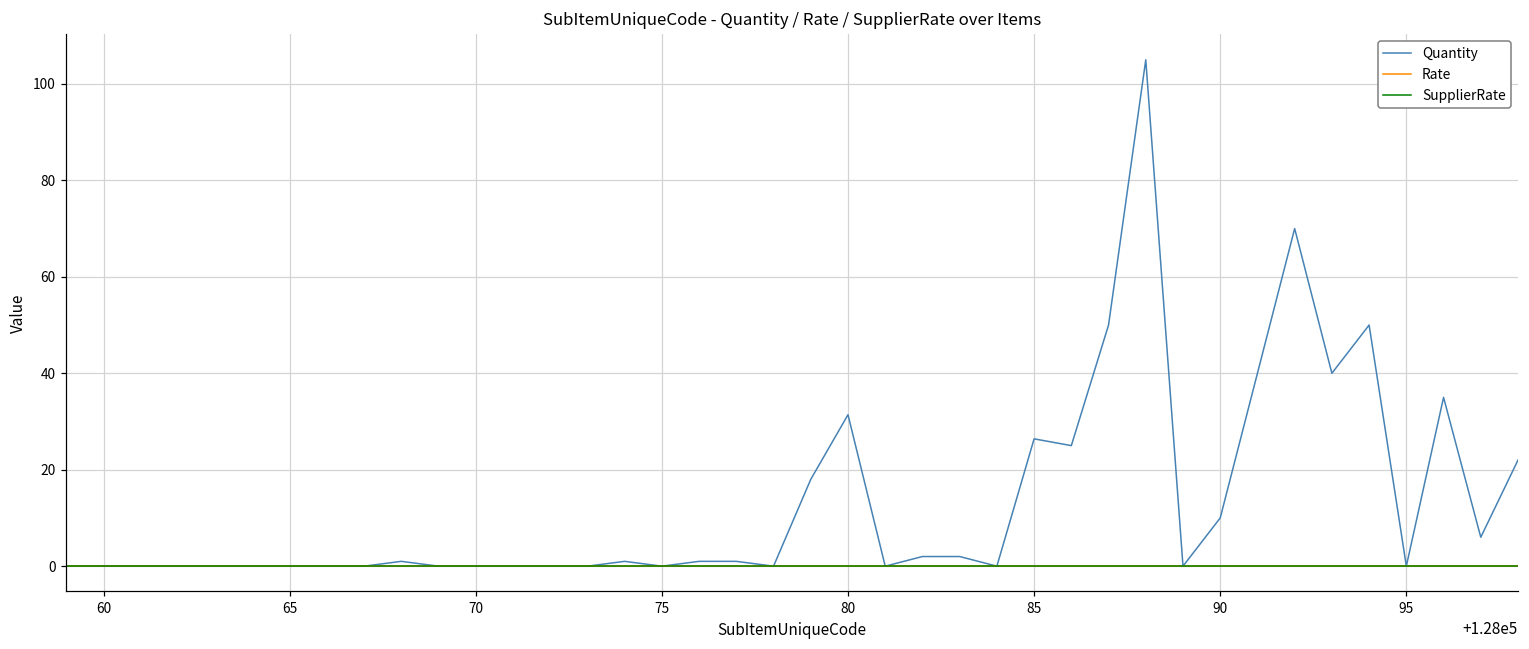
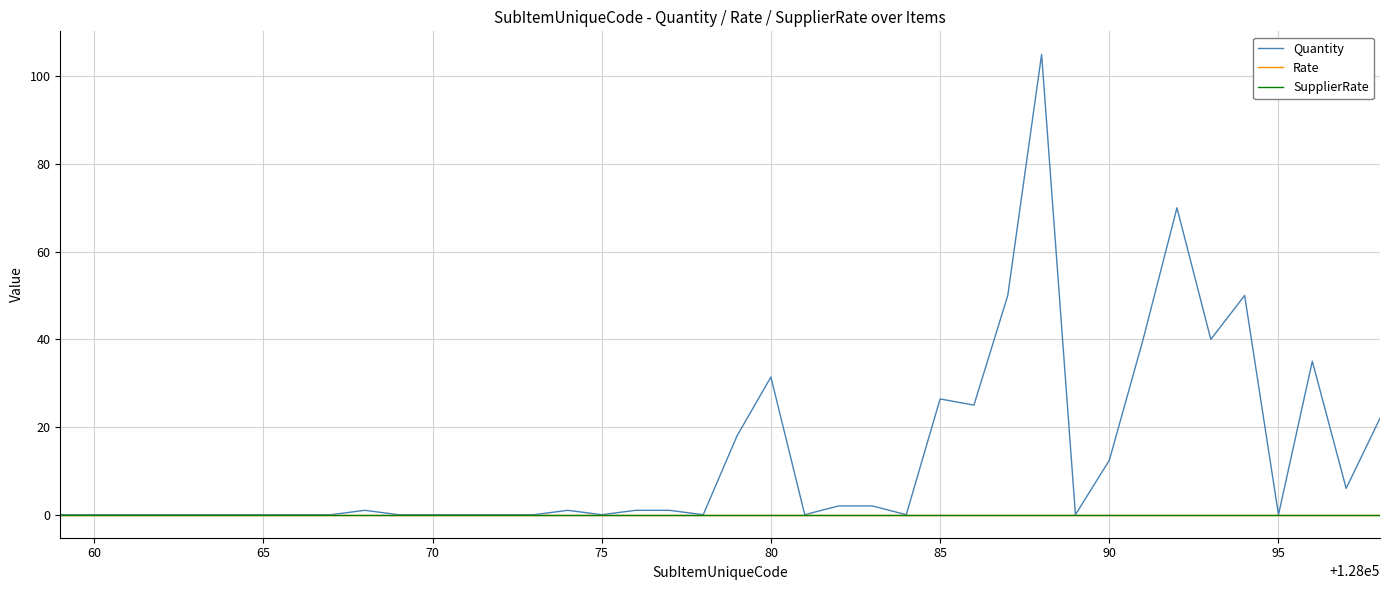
  {
    "Quantity": {
      "80": 31,
      "85": 26,
-     "90": 10
+     "90": 12
    },
    "SupplierRate": {
      "80": 0,
      "85": 0,
      "90": 0
    }
  }
